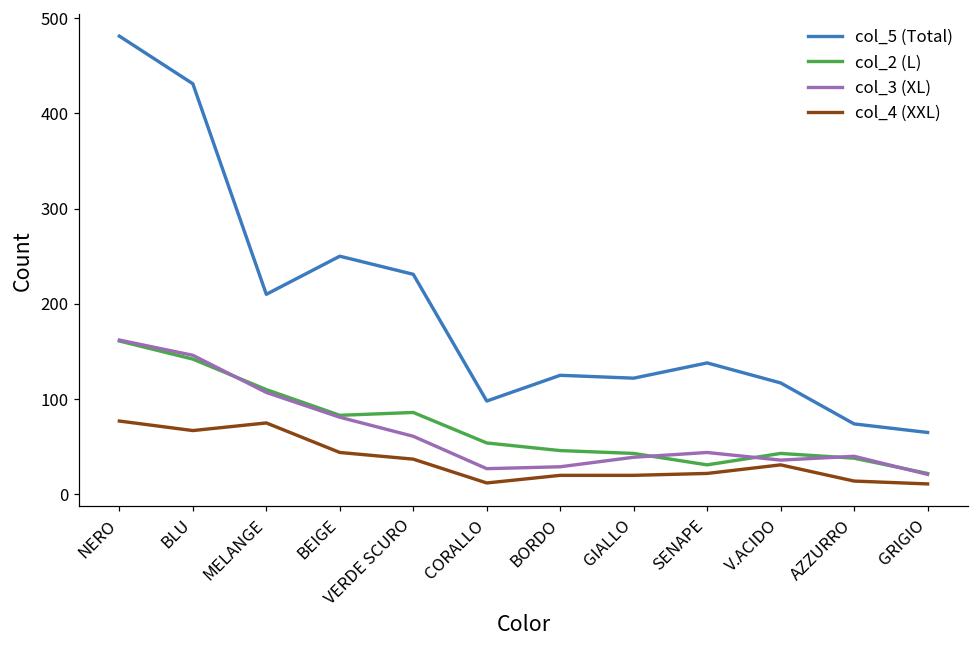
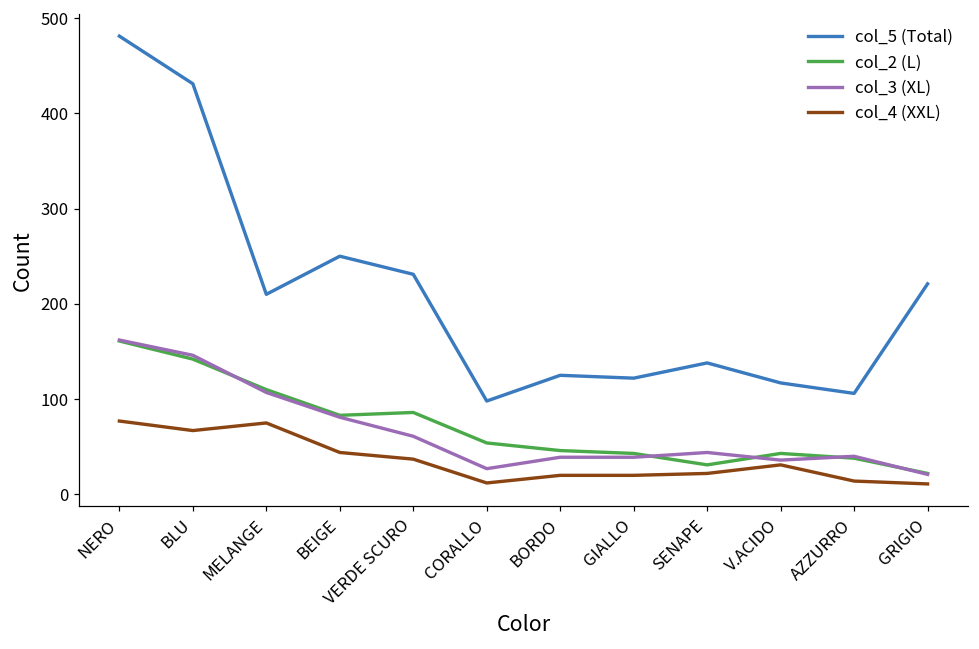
  {
    "col_5 (Total)": {
      "NERO": 480,
      "BLU": 430,
      "MELANGE": 210,
      "BEIGE": 250,
      "VERDE SCURO": 230,
      "CORALLO": 100,
      "BORDO": 130,
      "GIALLO": 120,
      "SENAPE": 140,
      "V.ACIDO": 120,
-     "AZZURRO": 70,
-     "GRIGIO": 70
+     "AZZURRO": 110,
+     "GRIGIO": 220
    },
    "col_2 (L)": {
      "BLU": 140,
      "MELANGE": 110,
      "VERDE SCURO": 90,
      "CORALLO": 50,
      "BORDO": 50,
      "GIALLO": 40,
      "SENAPE": 30,
      "V.ACIDO": 40
    },
    "col_3 (XL)": {
      "BLU": 150,
      "MELANGE": 110,
      "VERDE SCURO": 60,
      "CORALLO": 30,
-     "BORDO": 30,
+     "BORDO": 40,
      "GIALLO": 40,
      "SENAPE": 40,
      "V.ACIDO": 40
    },
    "col_4 (XXL)": {
      "NERO": 80,
      "BLU": 70,
      "MELANGE": 80,
      "BEIGE": 40,
      "VERDE SCURO": 40,
      "CORALLO": 10,
      "BORDO": 20,
      "GIALLO": 20,
      "SENAPE": 20,
      "V.ACIDO": 30,
      "AZZURRO": 10,
      "GRIGIO": 10
    }
  }
